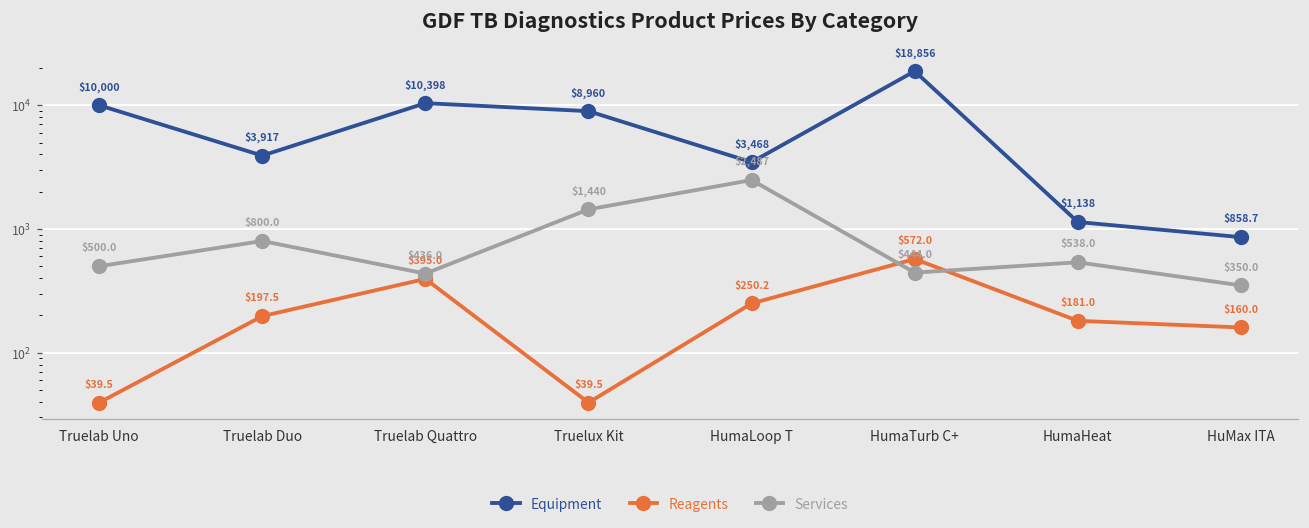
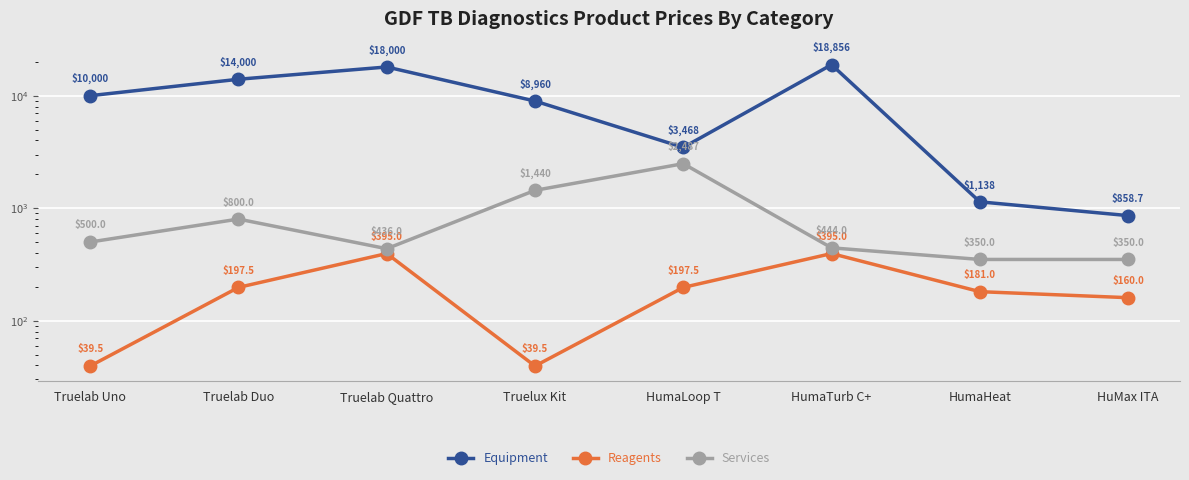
  {
    "Equipment": {
      "Truelab Uno": "$10,000",
-     "Truelab Duo": "$3,917",
-     "Truelab Quattro": "$10,398",
+     "Truelab Duo": "$14,000",
+     "Truelab Quattro": "$18,000",
      "Truelux Kit": "$8,960",
      "HumaLoop T": "$3,468",
      "HumaTurb C+": "$18,856",
      "HumaHeat": "$1,138",
      "HuMax ITA": "$858.7"
    },
    "Reagents": {
      "Truelab Uno": "$39.5",
      "Truelab Duo": "$197.5",
      "Truelux Kit": "$39.5",
-     "HumaLoop T": "$250.2",
-     "HumaTurb C+": "$572.0",
+     "HumaLoop T": "$197.5",
+     "HumaTurb C+": "$395.0",
      "HumaHeat": "$181.0",
      "HuMax ITA": "$160.0"
    },
    "Services": {
      "Truelab Uno": "$500.0",
      "Truelab Duo": "$800.0",
      "Truelux Kit": "$1,440",
-     "HumaHeat": "$538.0",
+     "HumaHeat": "$350.0",
      "HuMax ITA": "$350.0"
    }
  }
